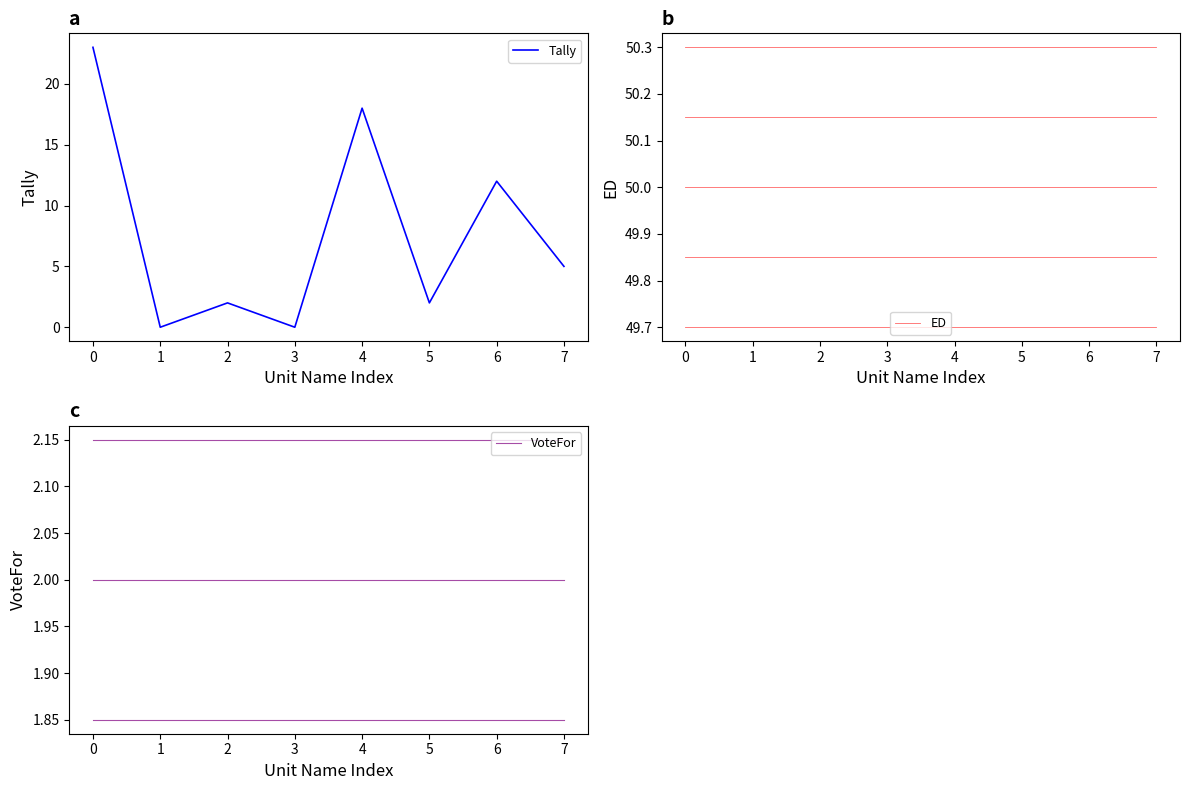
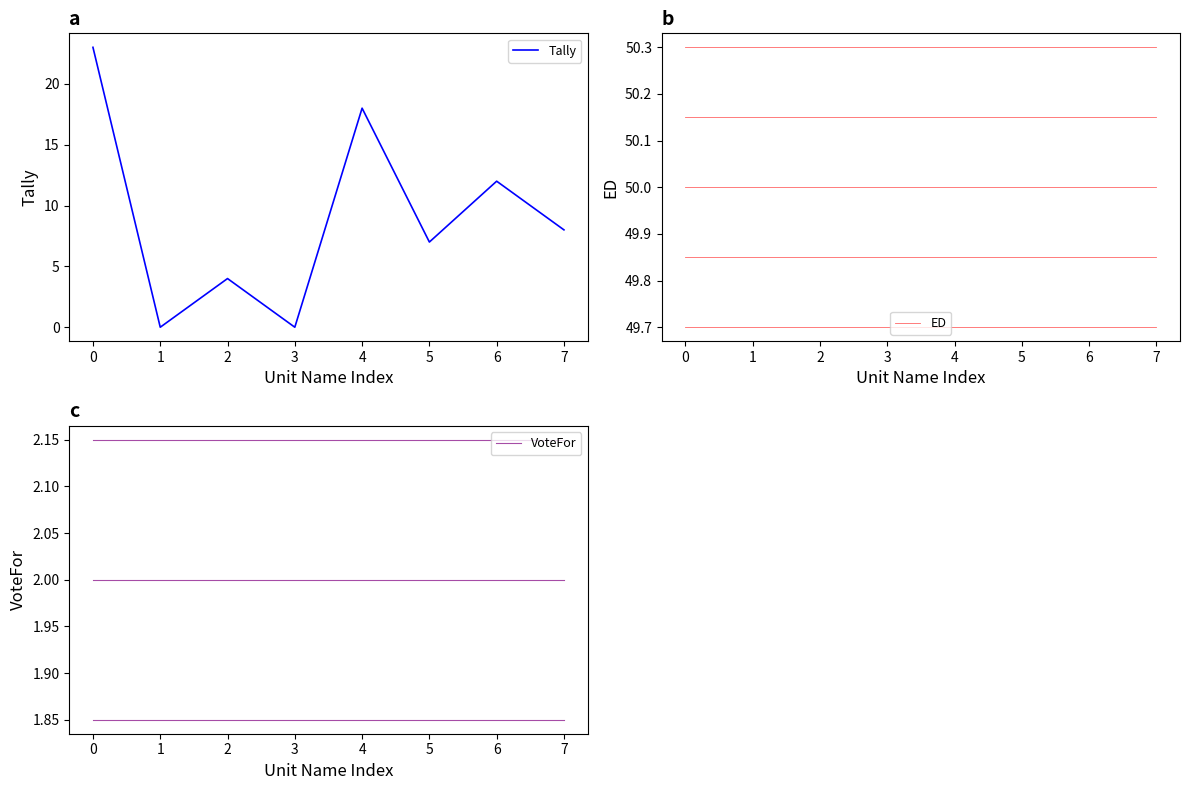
  {
    "a": {
      "0": 23,
      "1": 0,
-     "2": 2,
+     "2": 4,
      "3": 0,
      "4": 18,
-     "5": 2,
+     "5": 7,
      "6": 12,
-     "7": 5
+     "7": 8
    }
  }
